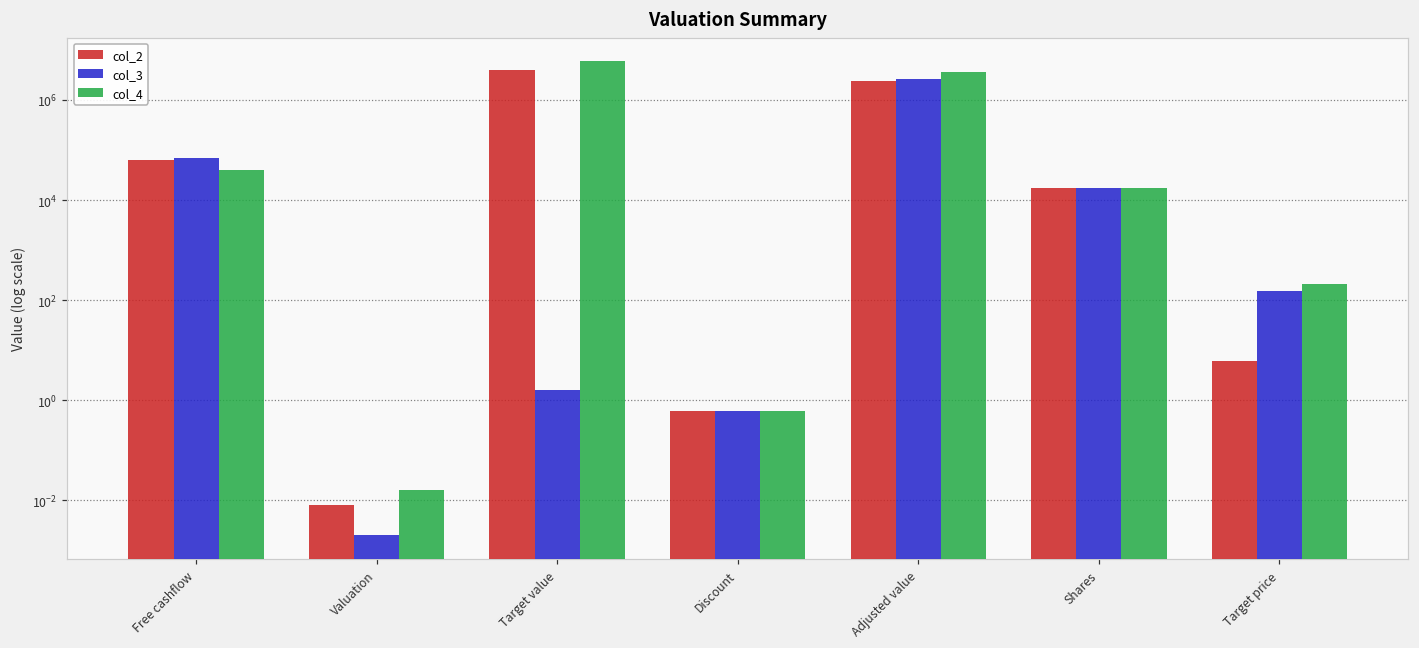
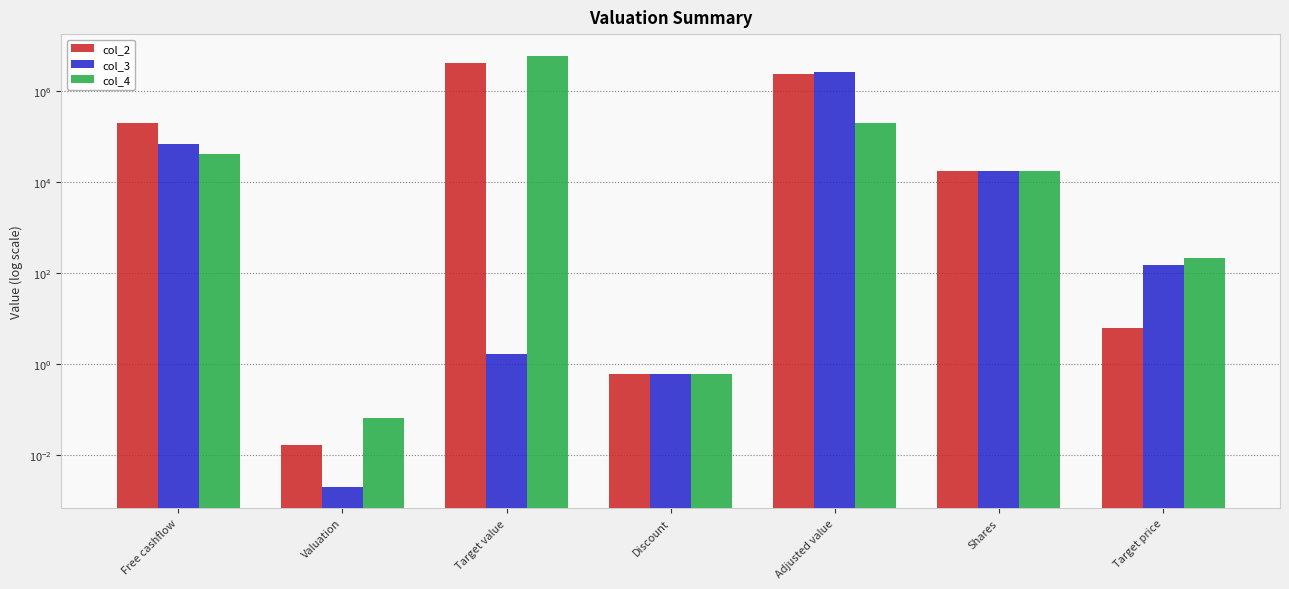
  {
    "col_2": {
-     "Free cashflow": 60000,
-     "Valuation": 0.008,
+     "Free cashflow": 190000,
+     "Valuation": 0.016,
      "Target value": 4000000,
      "Discount": 0.6,
      "Adjusted value": 2000000,
      "Shares": 17000,
      "Target price": 6
    },
    "col_3": {
      "Free cashflow": 70000,
      "Valuation": 0.002,
      "Target value": 1.6,
      "Discount": 0.6,
      "Adjusted value": 3000000,
      "Shares": 17000,
      "Target price": 150
    },
    "col_4": {
      "Free cashflow": 40000,
-     "Valuation": 0.016,
+     "Valuation": 0.07,
      "Target value": 6000000,
      "Discount": 0.6,
-     "Adjusted value": 4000000,
+     "Adjusted value": 190000,
      "Shares": 17000,
      "Target price": 200
    }
  }
